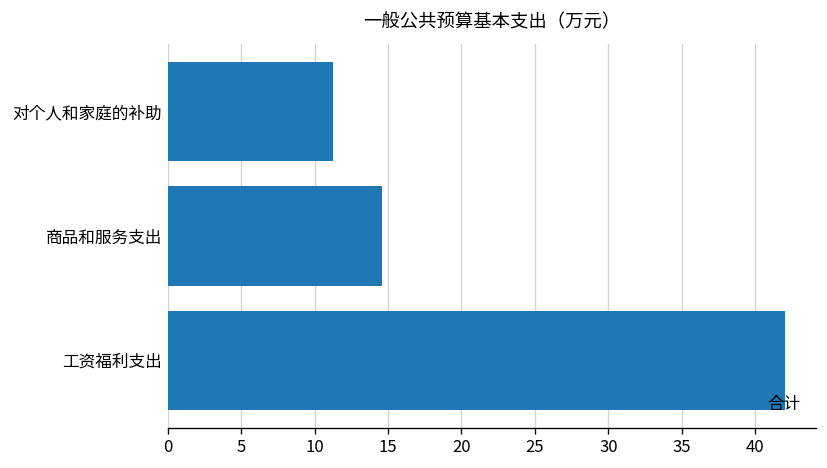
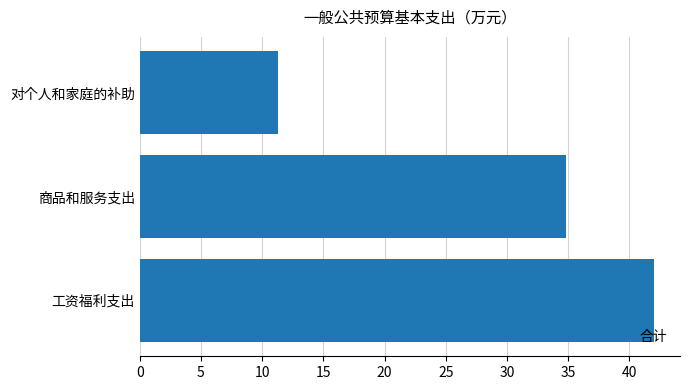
  {
    "对个人和家庭的补助": 11.3,
-   "商品和服务支出": 14.6,
+   "商品和服务支出": 34.8,
    "工资福利支出": 42.0
  }
